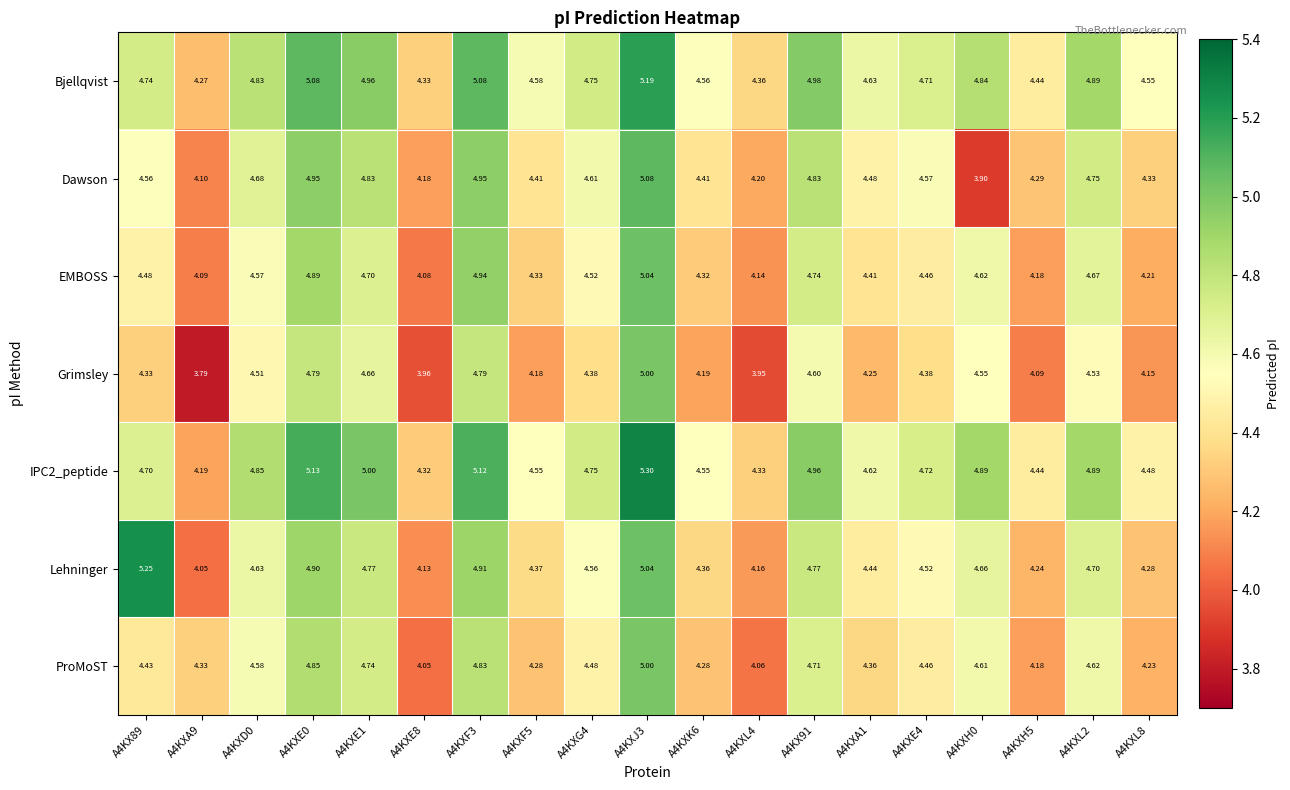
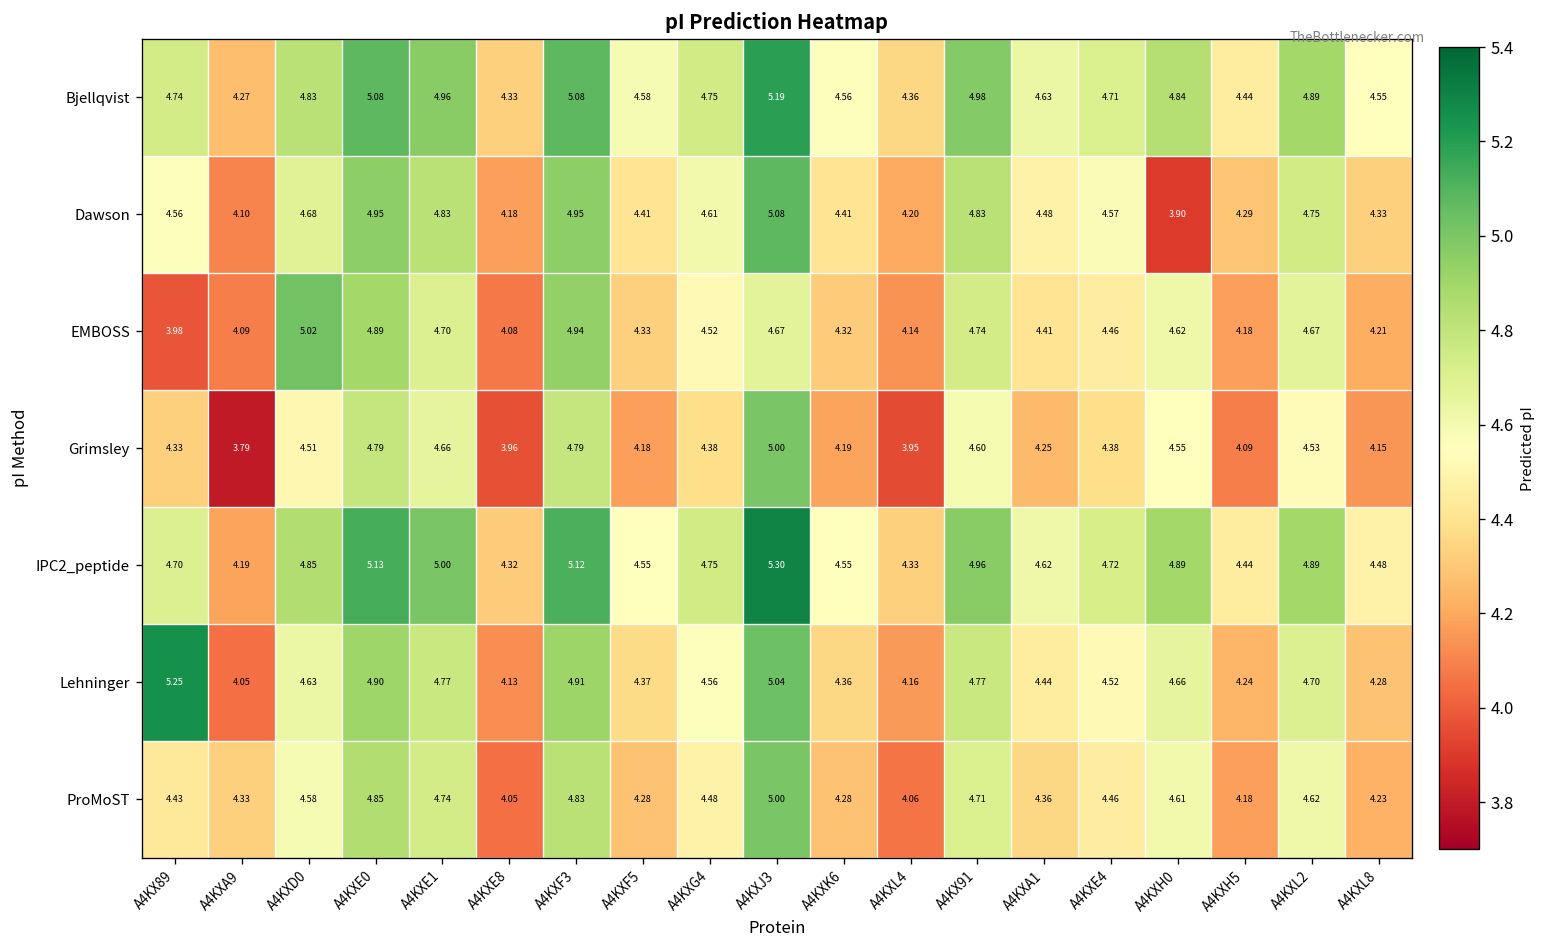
  {
    "Bjellqvist": {
      "A4KX89": 4.74,
      "A4KXA9": 4.27,
      "A4KXD0": 4.83,
      "A4KXE0": 5.08,
      "A4KXE1": 4.96,
      "A4KXE8": 4.33,
      "A4KXF3": 5.08,
      "A4KXF5": 4.58,
      "A4KXG4": 4.75,
      "A4KXJ3": 5.19,
      "A4KXK6": 4.56,
      "A4KXL4": 4.36,
      "A4KX91": 4.98,
      "A4KXA1": 4.63,
      "A4KXE4": 4.71,
      "A4KXH0": 4.84,
      "A4KXH5": 4.44,
      "A4KXL2": 4.89,
      "A4KXL8": 4.55
    },
    "Dawson": {
      "A4KX89": 4.56,
      "A4KXA9": 4.10,
      "A4KXD0": 4.68,
      "A4KXE0": 4.95,
      "A4KXE1": 4.83,
      "A4KXE8": 4.18,
      "A4KXF3": 4.95,
      "A4KXF5": 4.41,
      "A4KXG4": 4.61,
      "A4KXJ3": 5.08,
      "A4KXK6": 4.41,
      "A4KXL4": 4.20,
      "A4KX91": 4.83,
      "A4KXA1": 4.48,
      "A4KXE4": 4.57,
      "A4KXH0": 3.90,
      "A4KXH5": 4.29,
      "A4KXL2": 4.75,
      "A4KXL8": 4.33
    },
    "EMBOSS": {
-     "A4KX89": 4.48,
+     "A4KX89": 3.98,
      "A4KXA9": 4.09,
-     "A4KXD0": 4.57,
+     "A4KXD0": 5.02,
      "A4KXE0": 4.89,
      "A4KXE1": 4.70,
      "A4KXE8": 4.08,
      "A4KXF3": 4.94,
      "A4KXF5": 4.33,
      "A4KXG4": 4.52,
-     "A4KXJ3": 5.04,
+     "A4KXJ3": 4.67,
      "A4KXK6": 4.32,
      "A4KXL4": 4.14,
      "A4KX91": 4.74,
      "A4KXA1": 4.41,
      "A4KXE4": 4.46,
      "A4KXH0": 4.62,
      "A4KXH5": 4.18,
      "A4KXL2": 4.67,
      "A4KXL8": 4.21
    },
    "Grimsley": {
      "A4KX89": 4.33,
      "A4KXA9": 3.79,
      "A4KXD0": 4.51,
      "A4KXE0": 4.79,
      "A4KXE1": 4.66,
      "A4KXE8": 3.96,
      "A4KXF3": 4.79,
      "A4KXF5": 4.18,
      "A4KXG4": 4.38,
      "A4KXJ3": 5.00,
      "A4KXK6": 4.19,
      "A4KXL4": 3.95,
      "A4KX91": 4.60,
      "A4KXA1": 4.25,
      "A4KXE4": 4.38,
      "A4KXH0": 4.55,
      "A4KXH5": 4.09,
      "A4KXL2": 4.53,
      "A4KXL8": 4.15
    },
    "IPC2_peptide": {
      "A4KX89": 4.70,
      "A4KXA9": 4.19,
      "A4KXD0": 4.85,
      "A4KXE0": 5.13,
      "A4KXE1": 5.00,
      "A4KXE8": 4.32,
      "A4KXF3": 5.12,
      "A4KXF5": 4.55,
      "A4KXG4": 4.75,
      "A4KXJ3": 5.30,
      "A4KXK6": 4.55,
      "A4KXL4": 4.33,
      "A4KX91": 4.96,
      "A4KXA1": 4.62,
      "A4KXE4": 4.72,
      "A4KXH0": 4.89,
      "A4KXH5": 4.44,
      "A4KXL2": 4.89,
      "A4KXL8": 4.48
    },
    "Lehninger": {
      "A4KX89": 5.25,
      "A4KXA9": 4.05,
      "A4KXD0": 4.63,
      "A4KXE0": 4.90,
      "A4KXE1": 4.77,
      "A4KXE8": 4.13,
      "A4KXF3": 4.91,
      "A4KXF5": 4.37,
      "A4KXG4": 4.56,
      "A4KXJ3": 5.04,
      "A4KXK6": 4.36,
      "A4KXL4": 4.16,
      "A4KX91": 4.77,
      "A4KXA1": 4.44,
      "A4KXE4": 4.52,
      "A4KXH0": 4.66,
      "A4KXH5": 4.24,
      "A4KXL2": 4.70,
      "A4KXL8": 4.28
    },
    "ProMoST": {
      "A4KX89": 4.43,
      "A4KXA9": 4.33,
      "A4KXD0": 4.58,
      "A4KXE0": 4.85,
      "A4KXE1": 4.74,
      "A4KXE8": 4.05,
      "A4KXF3": 4.83,
      "A4KXF5": 4.28,
      "A4KXG4": 4.48,
      "A4KXJ3": 5.00,
      "A4KXK6": 4.28,
      "A4KXL4": 4.06,
      "A4KX91": 4.71,
      "A4KXA1": 4.36,
      "A4KXE4": 4.46,
      "A4KXH0": 4.61,
      "A4KXH5": 4.18,
      "A4KXL2": 4.62,
      "A4KXL8": 4.23
    }
  }
